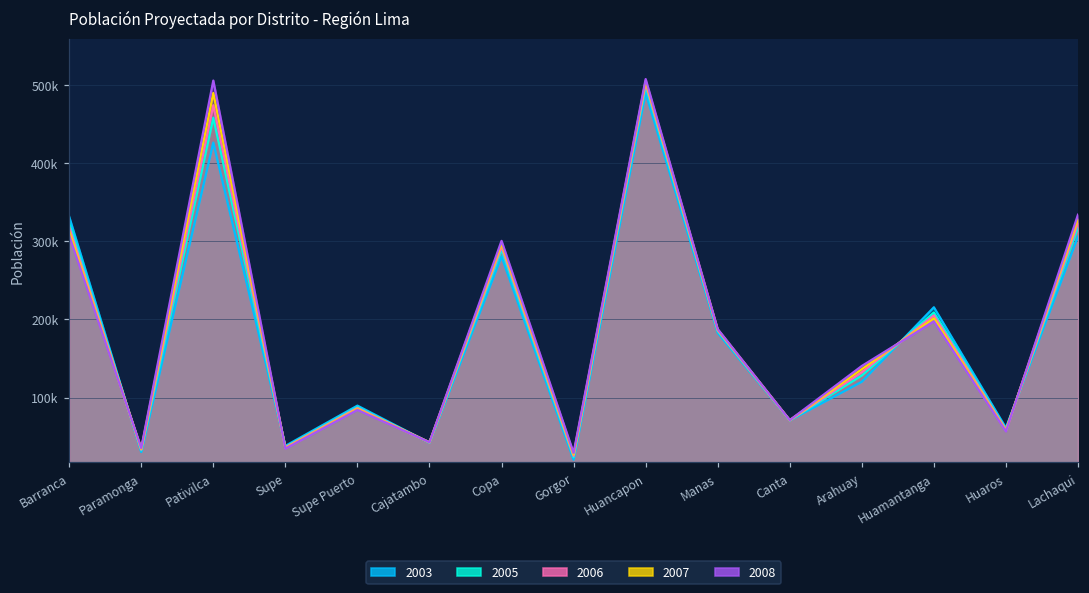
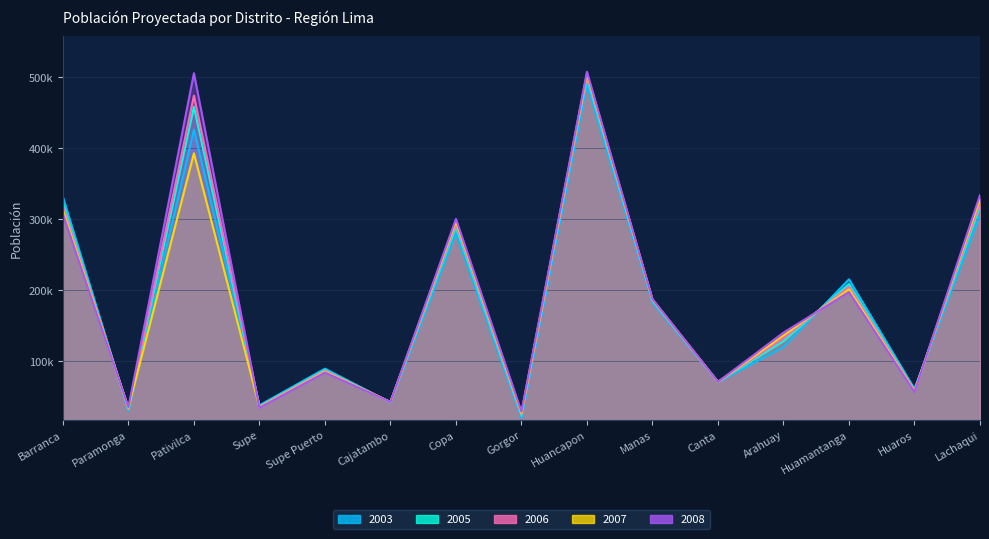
  {
    "2007": {
      "Barranca": 310000,
-     "Pativilca": 490000,
+     "Pativilca": 390000,
      "Arahuay": 140000,
      "Huamantanga": 200000,
      "Lachaqui": 330000
    }
  }
